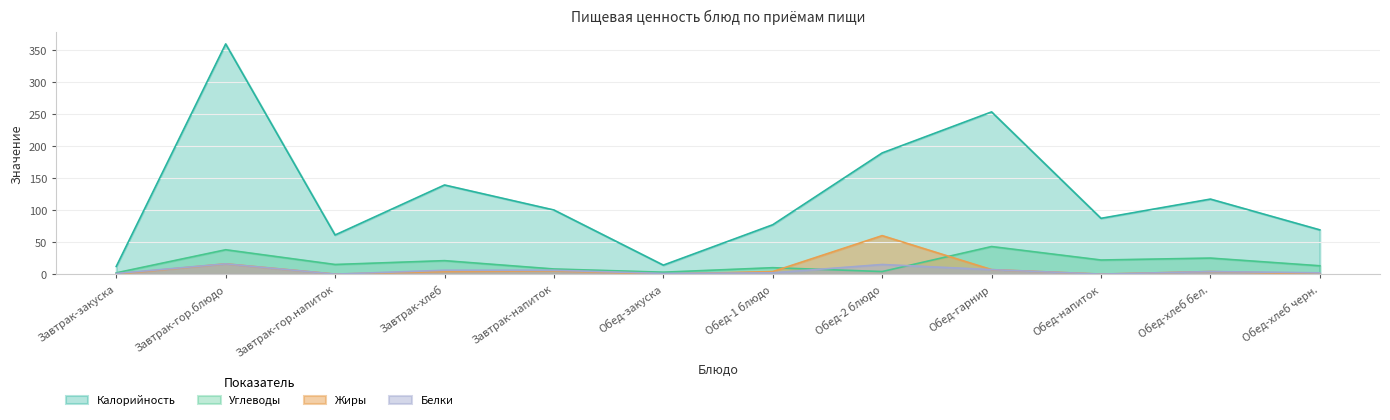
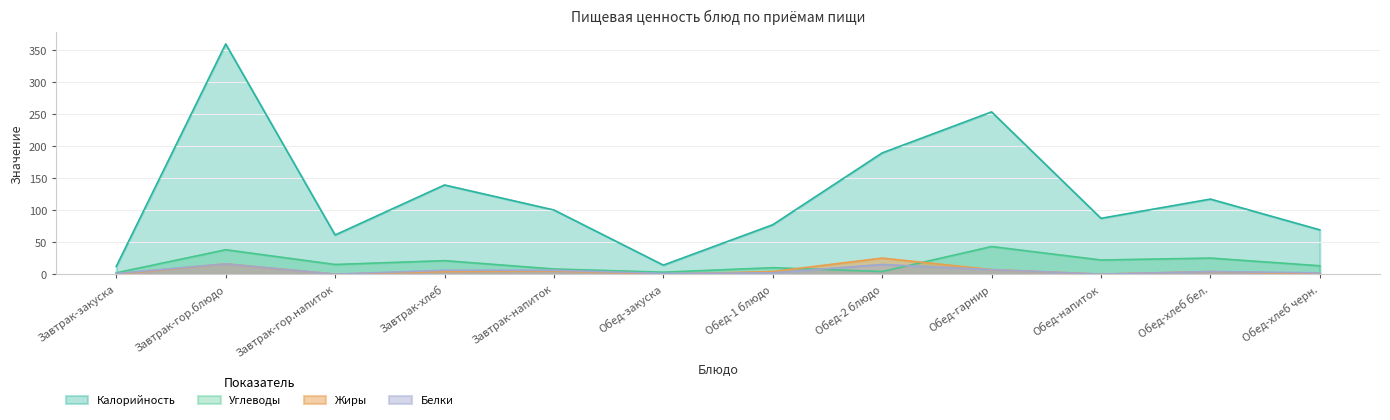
  {
    "Жиры": {
-     "Обед-2 блюдо": 60
+     "Обед-2 блюдо": 30
    }
  }
